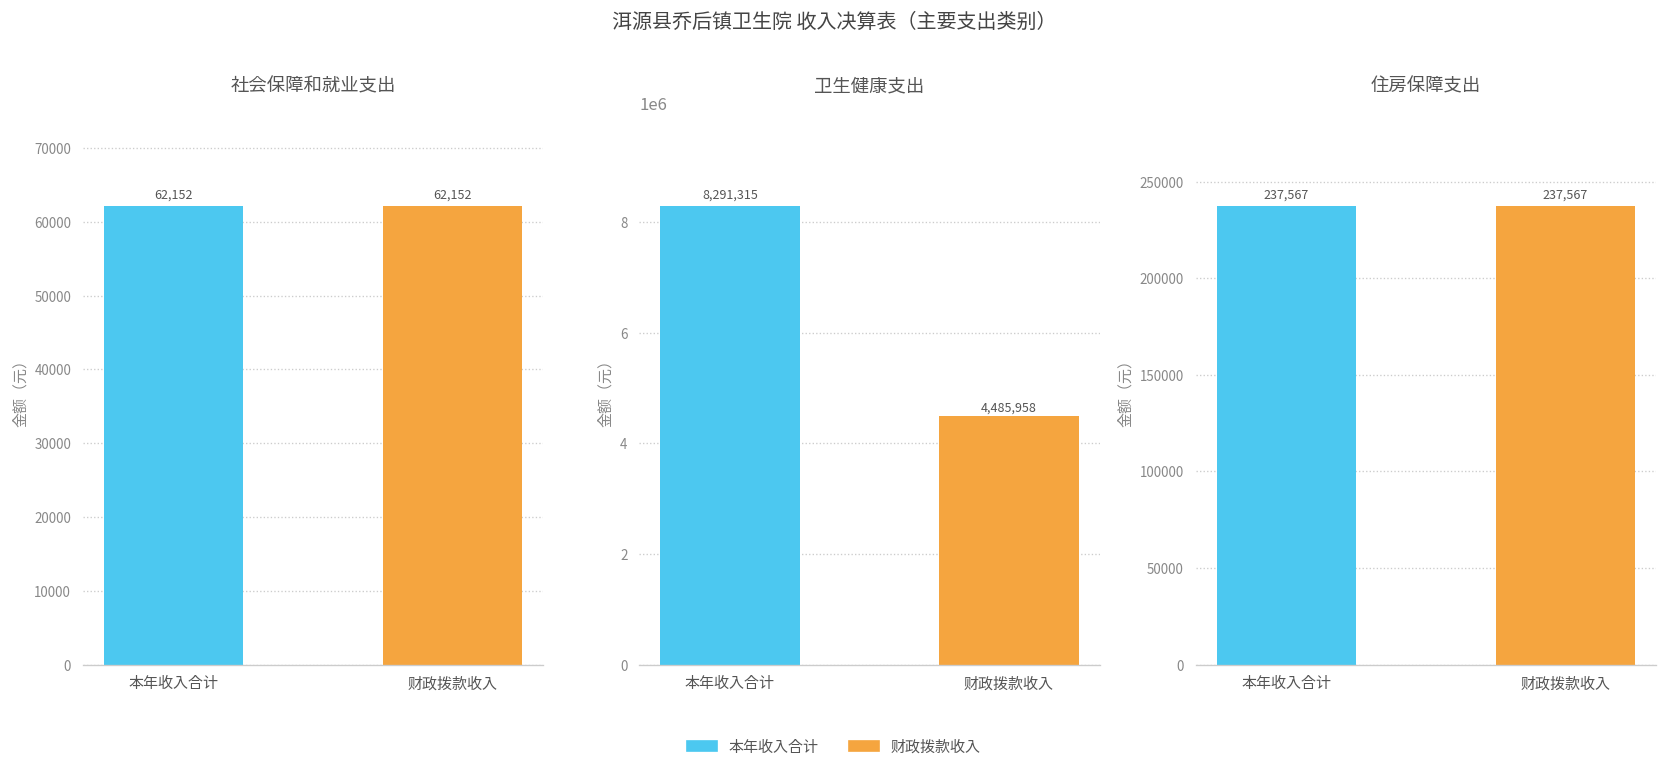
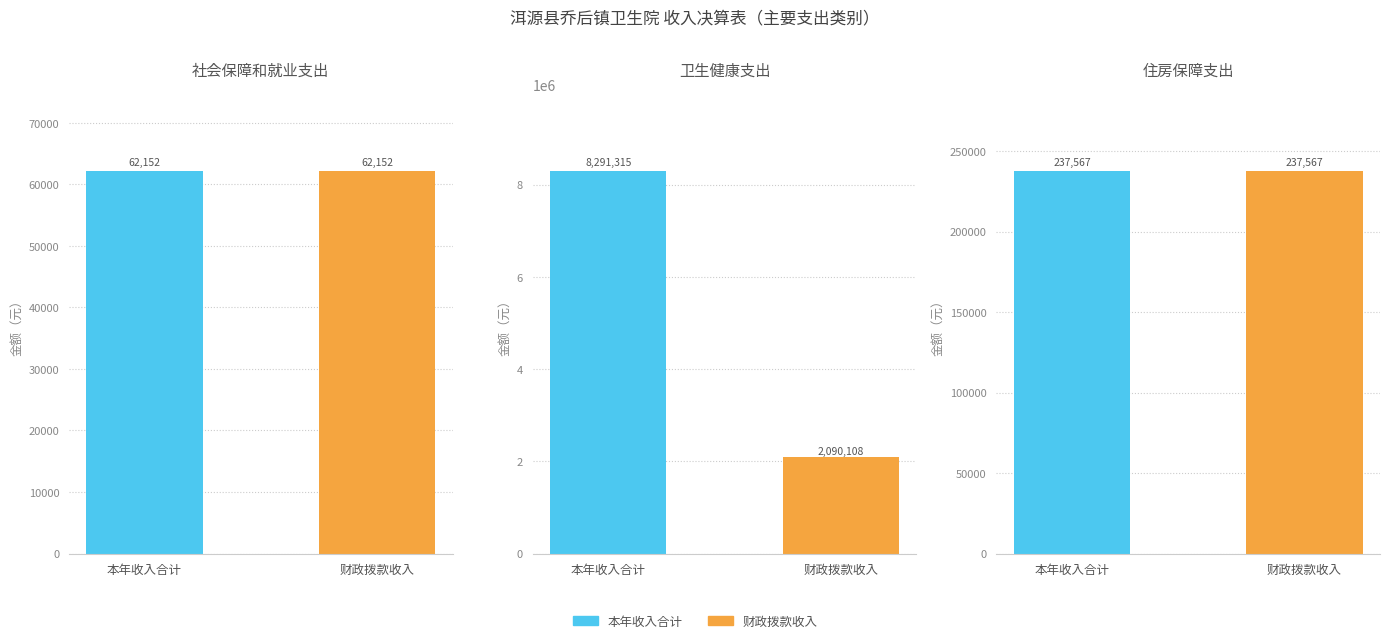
  {
    "社会保障和就业支出": {
      "本年收入合计": "62,152",
      "财政拨款收入": "62,152"
    },
    "卫生健康支出": {
      "本年收入合计": "8,291,315",
-     "财政拨款收入": "4,485,958"
+     "财政拨款收入": "2,090,108"
    },
    "住房保障支出": {
      "本年收入合计": "237,567",
      "财政拨款收入": "237,567"
    }
  }
